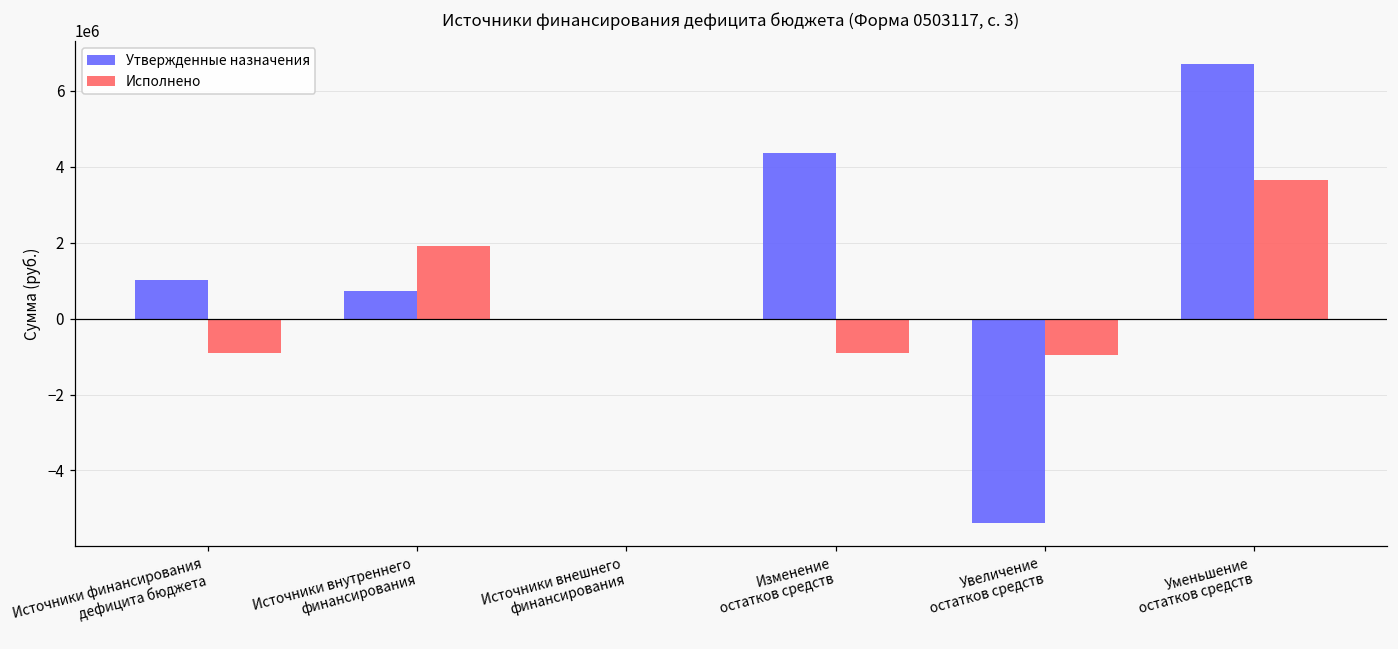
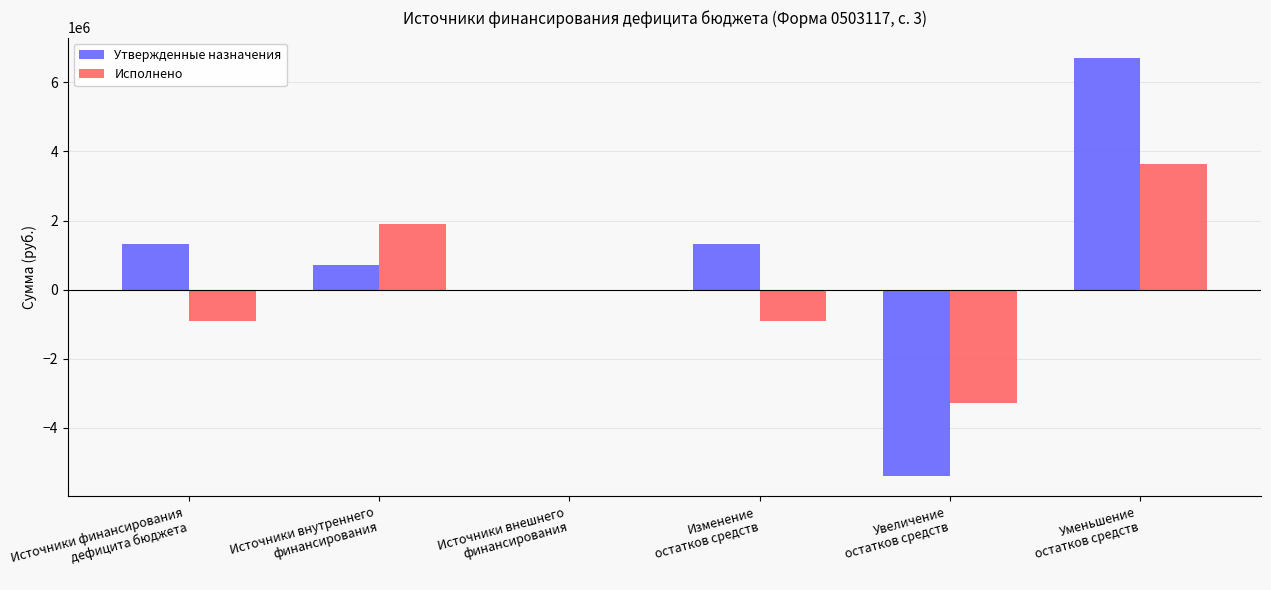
  {
    "Утвержденные назначения": {
-     "Источники финансирования дефицита бюджета": 1000000,
+     "Источники финансирования дефицита бюджета": 1300000,
      "Источники внутреннего финансирования": 700000,
      "Источники внешнего финансирования": 0,
-     "Изменение остатков средств": 4400000,
+     "Изменение остатков средств": 1300000,
      "Увеличение остатков средств": -5400000,
      "Уменьшение остатков средств": 6700000
    },
    "Исполнено": {
      "Источники финансирования дефицита бюджета": -900000,
      "Источники внутреннего финансирования": 1900000,
      "Источники внешнего финансирования": 0,
      "Изменение остатков средств": -900000,
-     "Увеличение остатков средств": -1000000,
+     "Увеличение остатков средств": -3300000,
      "Уменьшение остатков средств": 3600000
    }
  }
